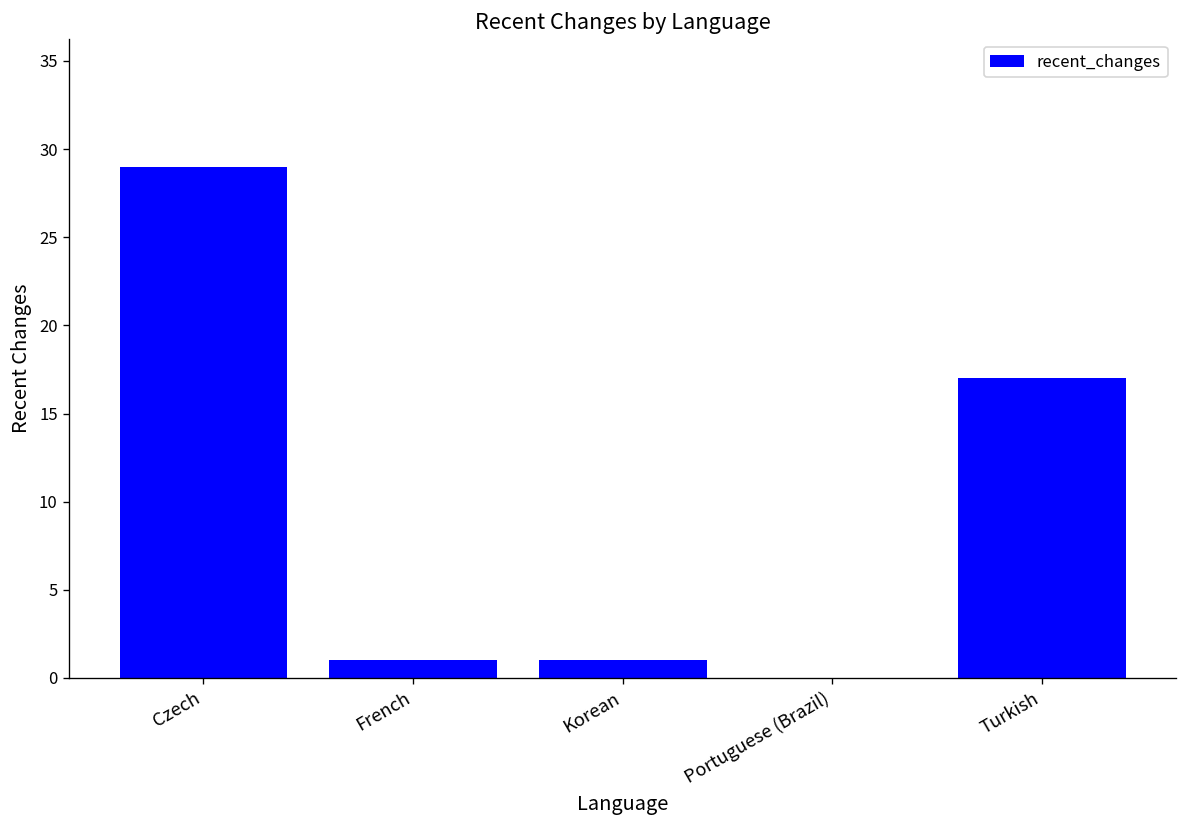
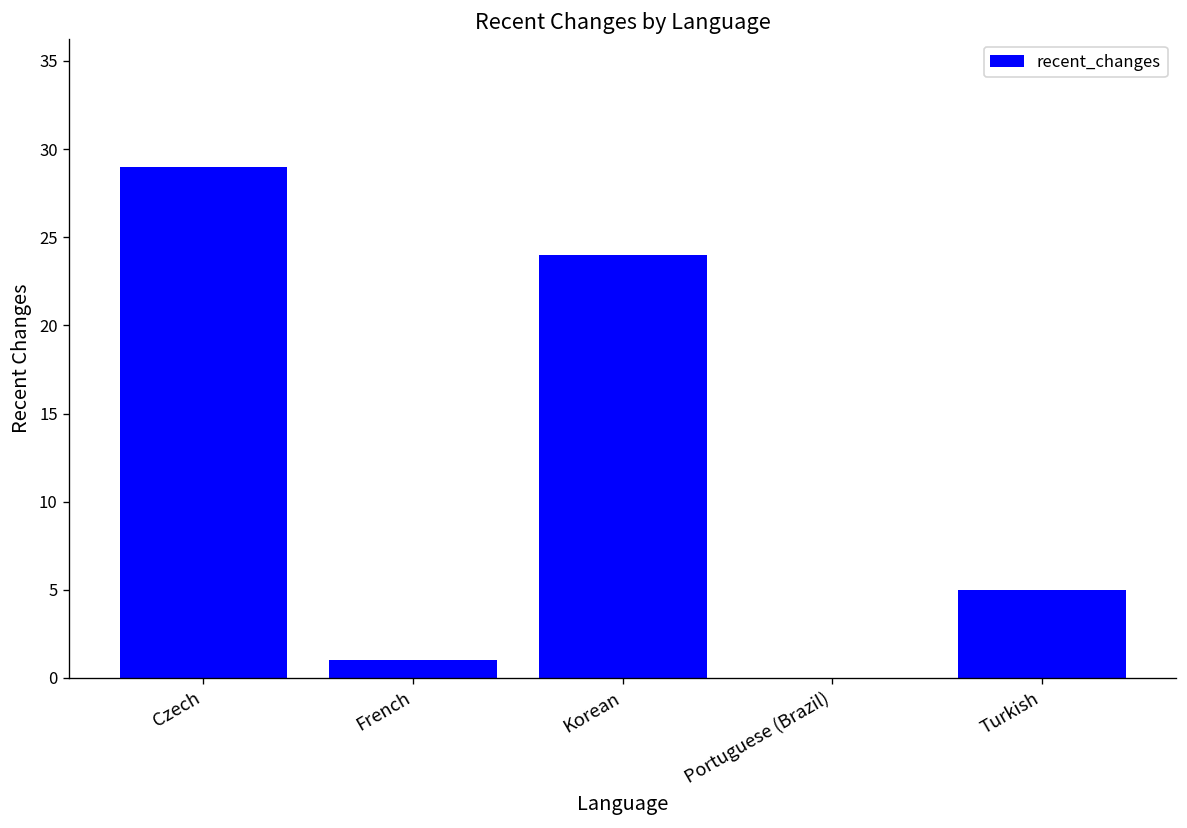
  {
    "Czech": 29,
    "French": 1,
-   "Korean": 1,
+   "Korean": 24,
    "Portuguese (Brazil)": 0,
-   "Turkish": 17
+   "Turkish": 5
  }
